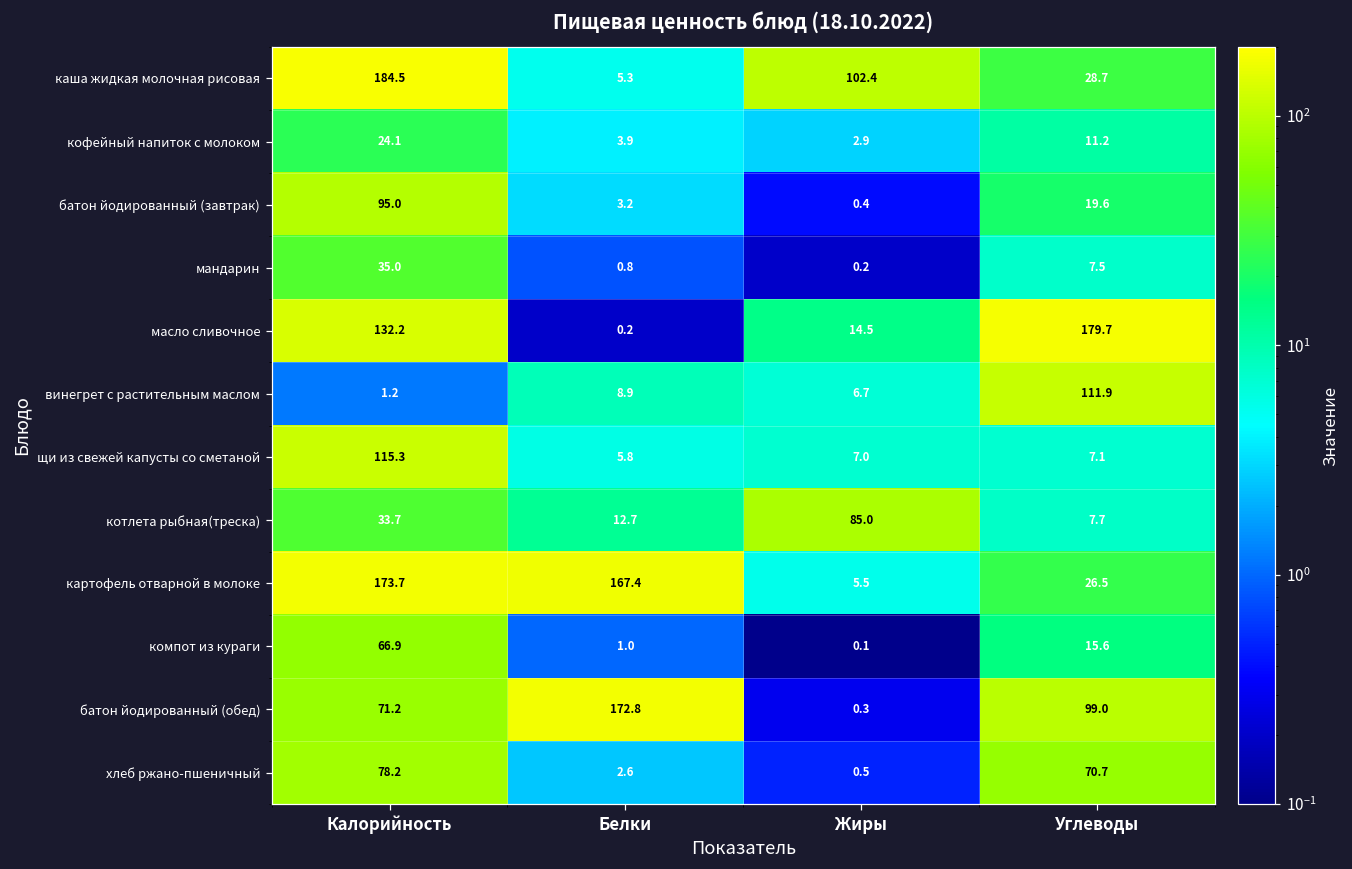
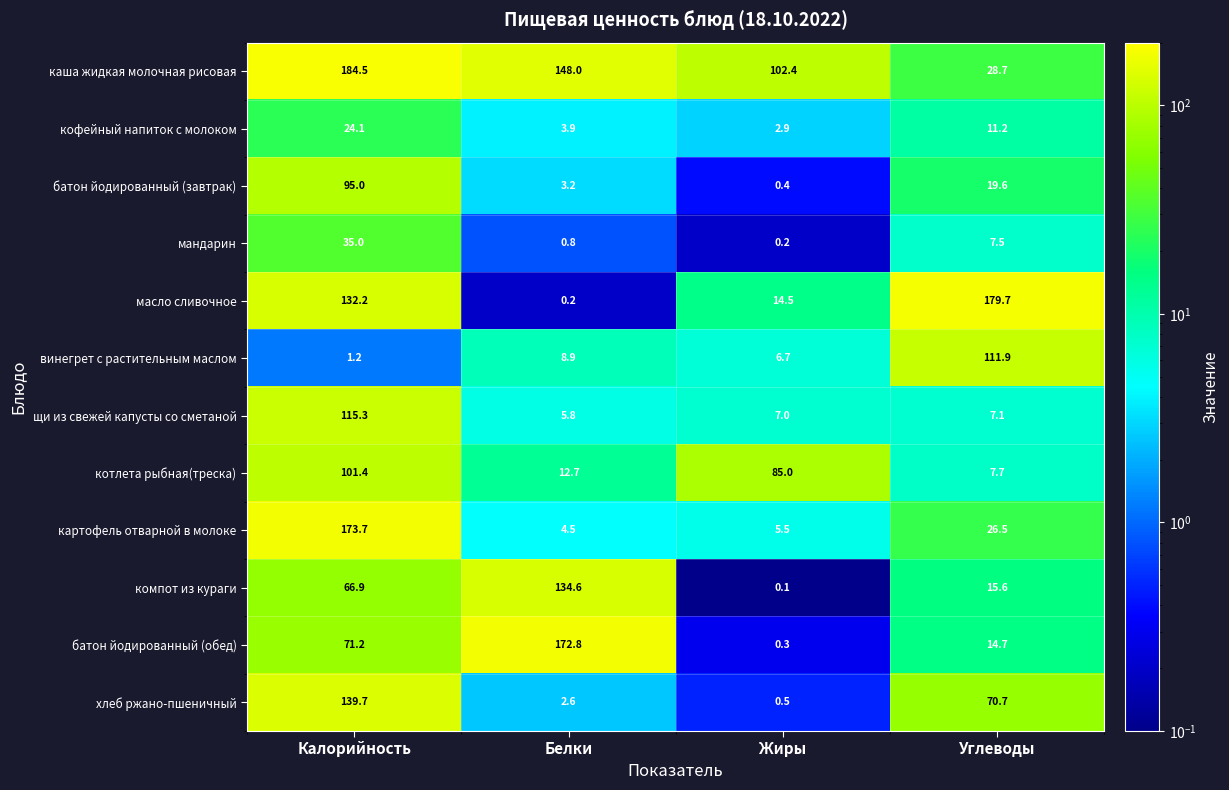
  {
    "каша жидкая молочная рисовая": {
      "Калорийность": 184.5,
-     "Белки": 5.3,
+     "Белки": 148.0,
      "Жиры": 102.4,
      "Углеводы": 28.7
    },
    "кофейный напиток с молоком": {
      "Калорийность": 24.1,
      "Белки": 3.9,
      "Жиры": 2.9,
      "Углеводы": 11.2
    },
    "батон йодированный (завтрак)": {
      "Калорийность": 95.0,
      "Белки": 3.2,
      "Жиры": 0.4,
      "Углеводы": 19.6
    },
    "мандарин": {
      "Калорийность": 35.0,
      "Белки": 0.8,
      "Жиры": 0.2,
      "Углеводы": 7.5
    },
    "масло сливочное": {
      "Калорийность": 132.2,
      "Белки": 0.2,
      "Жиры": 14.5,
      "Углеводы": 179.7
    },
    "винегрет с растительным маслом": {
      "Калорийность": 1.2,
      "Белки": 8.9,
      "Жиры": 6.7,
      "Углеводы": 111.9
    },
    "щи из свежей капусты со сметаной": {
      "Калорийность": 115.3,
      "Белки": 5.8,
      "Жиры": 7.0,
      "Углеводы": 7.1
    },
    "котлета рыбная(треска)": {
-     "Калорийность": 33.7,
+     "Калорийность": 101.4,
      "Белки": 12.7,
      "Жиры": 85.0,
      "Углеводы": 7.7
    },
    "картофель отварной в молоке": {
      "Калорийность": 173.7,
-     "Белки": 167.4,
+     "Белки": 4.5,
      "Жиры": 5.5,
      "Углеводы": 26.5
    },
    "компот из кураги": {
      "Калорийность": 66.9,
-     "Белки": 1.0,
+     "Белки": 134.6,
      "Жиры": 0.1,
      "Углеводы": 15.6
    },
    "батон йодированный (обед)": {
      "Калорийность": 71.2,
      "Белки": 172.8,
      "Жиры": 0.3,
-     "Углеводы": 99.0
+     "Углеводы": 14.7
    },
    "хлеб ржано-пшеничный": {
-     "Калорийность": 78.2,
+     "Калорийность": 139.7,
      "Белки": 2.6,
      "Жиры": 0.5,
      "Углеводы": 70.7
    }
  }
